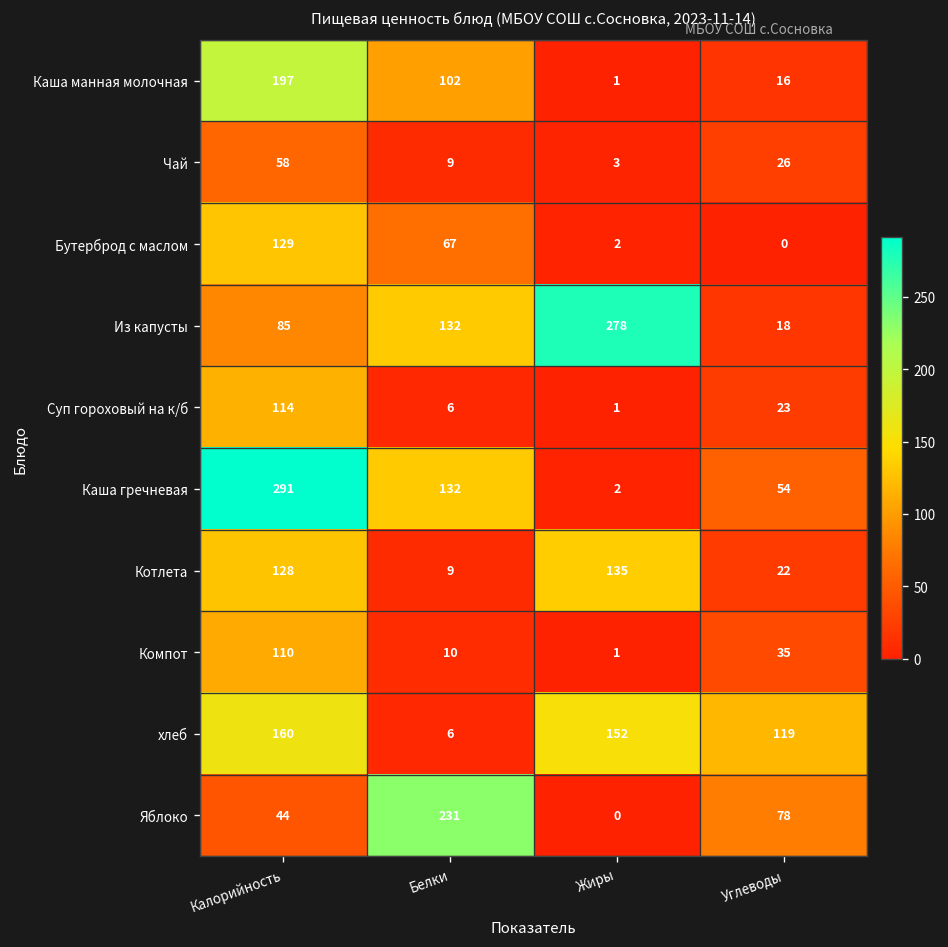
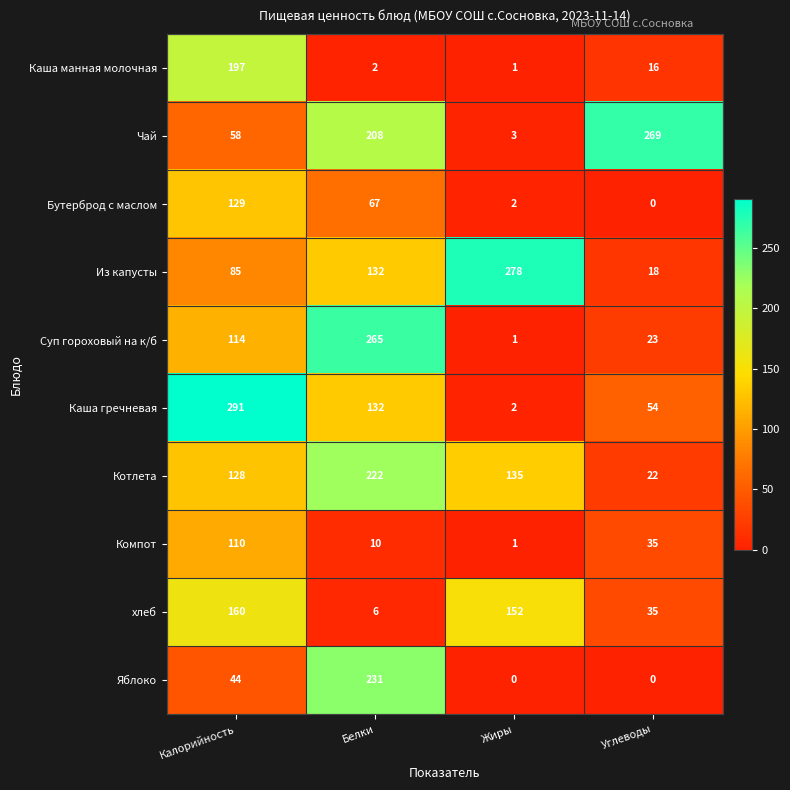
  {
    "Каша манная молочная": {
      "Калорийность": 197,
-     "Белки": 102,
+     "Белки": 2,
      "Жиры": 1,
      "Углеводы": 16
    },
    "Чай": {
      "Калорийность": 58,
-     "Белки": 9,
+     "Белки": 208,
      "Жиры": 3,
-     "Углеводы": 26
+     "Углеводы": 269
    },
    "Бутерброд с маслом": {
      "Калорийность": 129,
      "Белки": 67,
      "Жиры": 2,
      "Углеводы": 0
    },
    "Из капусты": {
      "Калорийность": 85,
      "Белки": 132,
      "Жиры": 278,
      "Углеводы": 18
    },
    "Суп гороховый на к/б": {
      "Калорийность": 114,
-     "Белки": 6,
+     "Белки": 265,
      "Жиры": 1,
      "Углеводы": 23
    },
    "Каша гречневая": {
      "Калорийность": 291,
      "Белки": 132,
      "Жиры": 2,
      "Углеводы": 54
    },
    "Котлета": {
      "Калорийность": 128,
-     "Белки": 9,
+     "Белки": 222,
      "Жиры": 135,
      "Углеводы": 22
    },
    "Компот": {
      "Калорийность": 110,
      "Белки": 10,
      "Жиры": 1,
      "Углеводы": 35
    },
    "хлеб": {
      "Калорийность": 160,
      "Белки": 6,
      "Жиры": 152,
-     "Углеводы": 119
+     "Углеводы": 35
    },
    "Яблоко": {
      "Калорийность": 44,
      "Белки": 231,
      "Жиры": 0,
-     "Углеводы": 78
+     "Углеводы": 0
    }
  }
